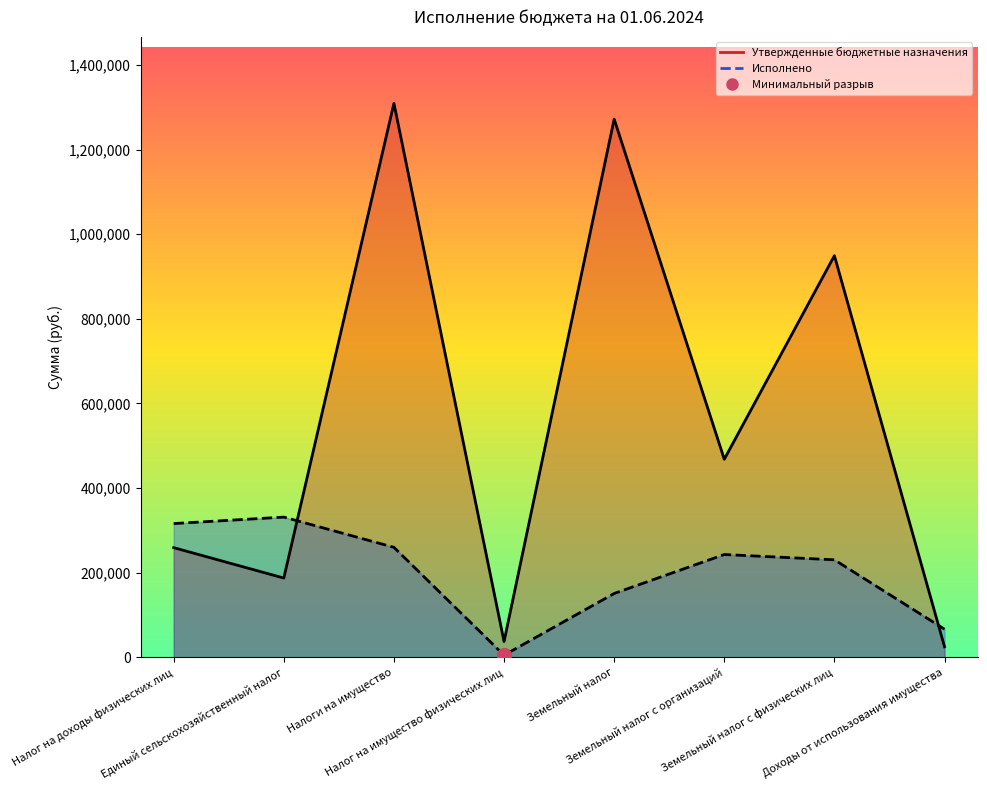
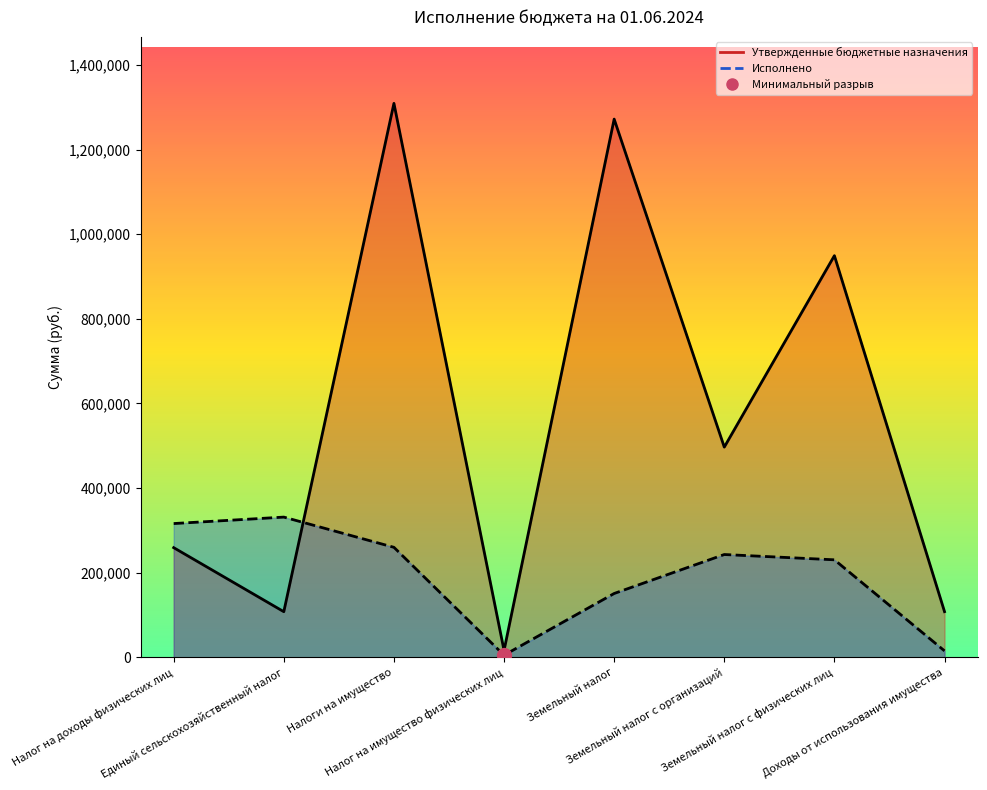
  {
    "Утвержденные бюджетные назначения": {
      "Налог на доходы физических лиц": "260,000",
-     "Единый сельскохозяйственный налог": "190,000",
+     "Единый сельскохозяйственный налог": "110,000",
      "Налоги на имущество": "1,310,000",
-     "Налог на имущество физических лиц": "40,000",
+     "Налог на имущество физических лиц": "20,000",
      "Земельный налог": "1,270,000",
-     "Земельный налог с организаций": "470,000",
+     "Земельный налог с организаций": "500,000",
      "Земельный налог с физических лиц": "950,000",
-     "Доходы от использования имущества": "20,000"
+     "Доходы от использования имущества": "110,000"
    },
    "Исполнено": {
      "Налог на доходы физических лиц": "320,000",
      "Единый сельскохозяйственный налог": "330,000",
      "Налоги на имущество": "260,000",
      "Земельный налог": "150,000",
      "Земельный налог с организаций": "240,000",
      "Земельный налог с физических лиц": "230,000",
-     "Доходы от использования имущества": "70,000"
+     "Доходы от использования имущества": "20,000"
    }
  }
